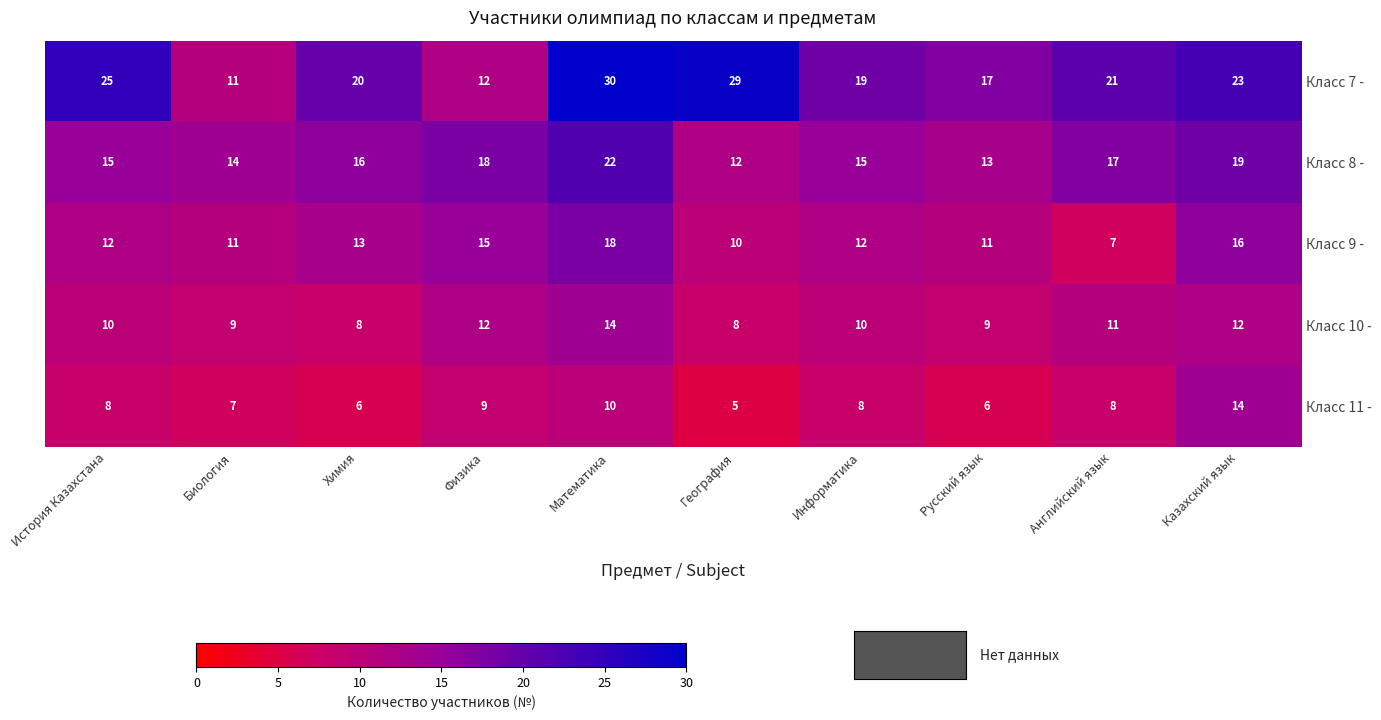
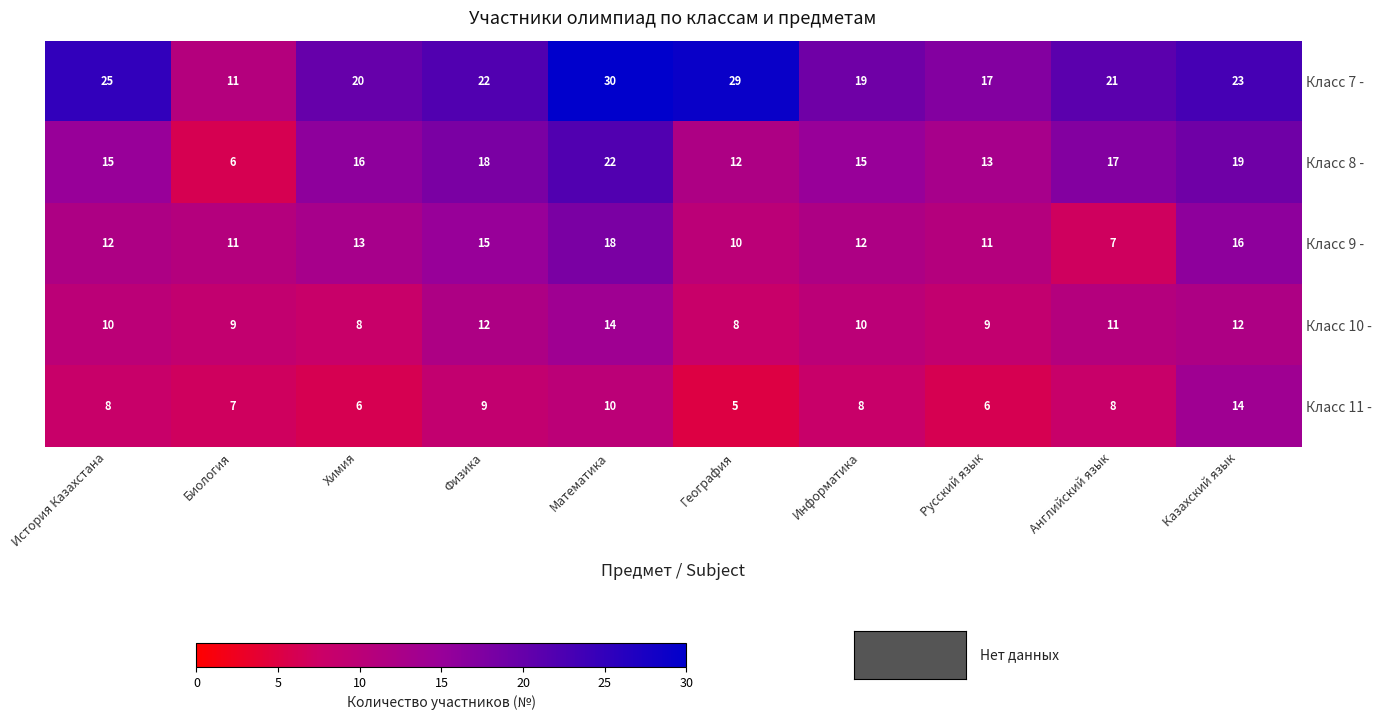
  {
    "Класс 7 -": {
      "История Казахстана": 25,
      "Биология": 11,
      "Химия": 20,
-     "Физика": 12,
+     "Физика": 22,
      "Математика": 30,
      "География": 29,
      "Информатика": 19,
      "Русский язык": 17,
      "Английский язык": 21,
      "Казахский язык": 23
    },
    "Класс 8 -": {
      "История Казахстана": 15,
-     "Биология": 14,
+     "Биология": 6,
      "Химия": 16,
      "Физика": 18,
      "Математика": 22,
      "География": 12,
      "Информатика": 15,
      "Русский язык": 13,
      "Английский язык": 17,
      "Казахский язык": 19
    },
    "Класс 9 -": {
      "История Казахстана": 12,
      "Биология": 11,
      "Химия": 13,
      "Физика": 15,
      "Математика": 18,
      "География": 10,
      "Информатика": 12,
      "Русский язык": 11,
      "Английский язык": 7,
      "Казахский язык": 16
    },
    "Класс 10 -": {
      "История Казахстана": 10,
      "Биология": 9,
      "Химия": 8,
      "Физика": 12,
      "Математика": 14,
      "География": 8,
      "Информатика": 10,
      "Русский язык": 9,
      "Английский язык": 11,
      "Казахский язык": 12
    },
    "Класс 11 -": {
      "История Казахстана": 8,
      "Биология": 7,
      "Химия": 6,
      "Физика": 9,
      "Математика": 10,
      "География": 5,
      "Информатика": 8,
      "Русский язык": 6,
      "Английский язык": 8,
      "Казахский язык": 14
    }
  }
